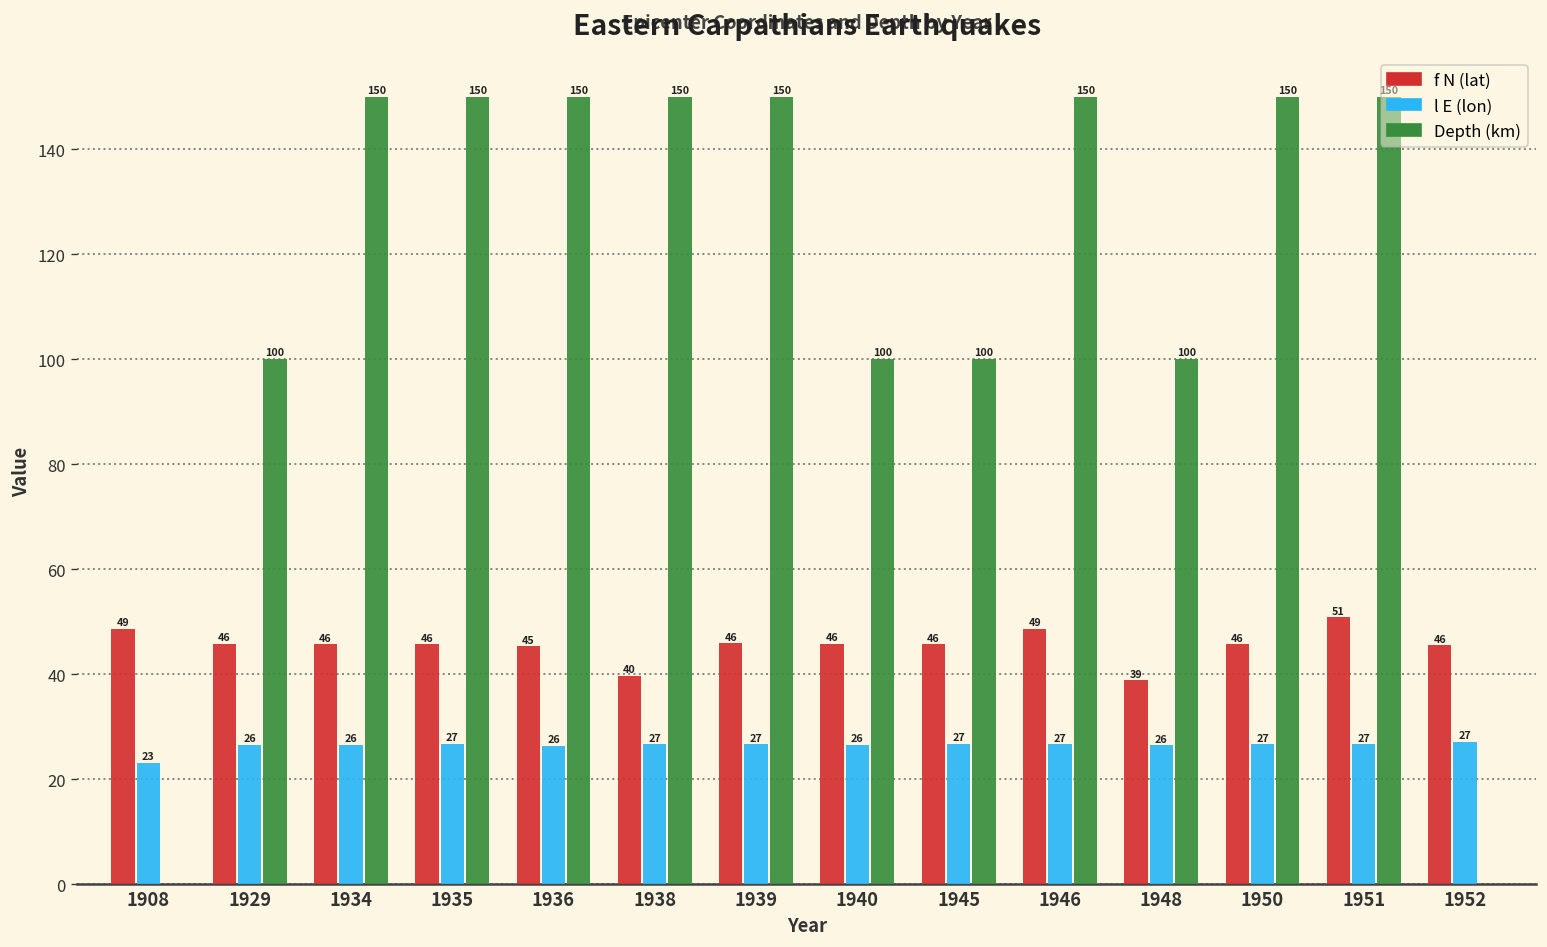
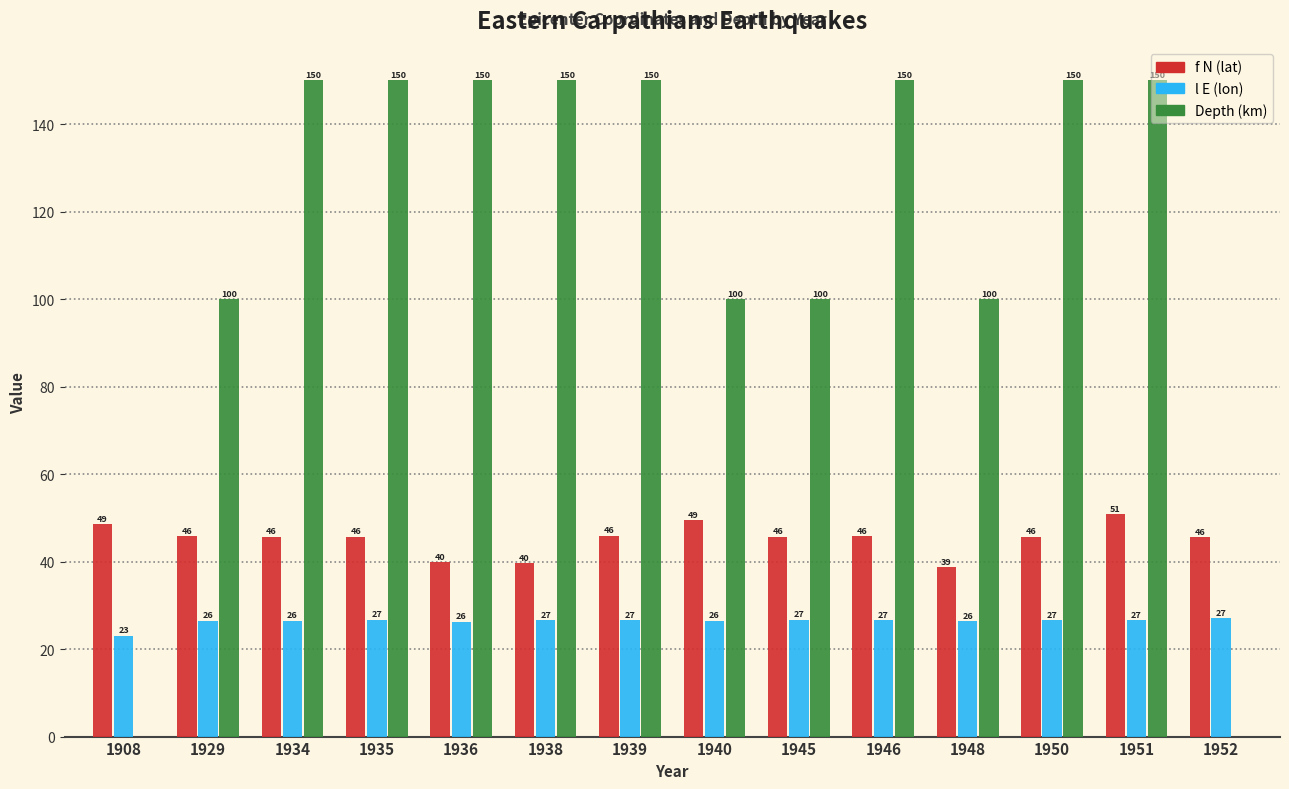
  {
    "f N (lat)": {
      "1908": 49,
      "1929": 46,
      "1934": 46,
      "1935": 46,
-     "1936": 45,
+     "1936": 40,
      "1938": 40,
      "1939": 46,
-     "1940": 46,
+     "1940": 49,
      "1945": 46,
-     "1946": 49,
+     "1946": 46,
      "1948": 39,
      "1950": 46,
      "1951": 51,
      "1952": 46
    },
    "l E (lon)": {
      "1908": 23,
      "1929": 26,
      "1934": 26,
      "1935": 27,
      "1936": 26,
      "1938": 27,
      "1939": 27,
      "1940": 26,
      "1945": 27,
      "1946": 27,
      "1948": 26,
      "1950": 27,
      "1951": 27,
      "1952": 27
    },
    "Depth (km)": {
      "1929": 100,
      "1934": 150,
      "1935": 150,
      "1936": 150,
      "1938": 150,
      "1939": 150,
      "1940": 100,
      "1945": 100,
      "1946": 150,
      "1948": 100,
      "1950": 150
    }
  }
